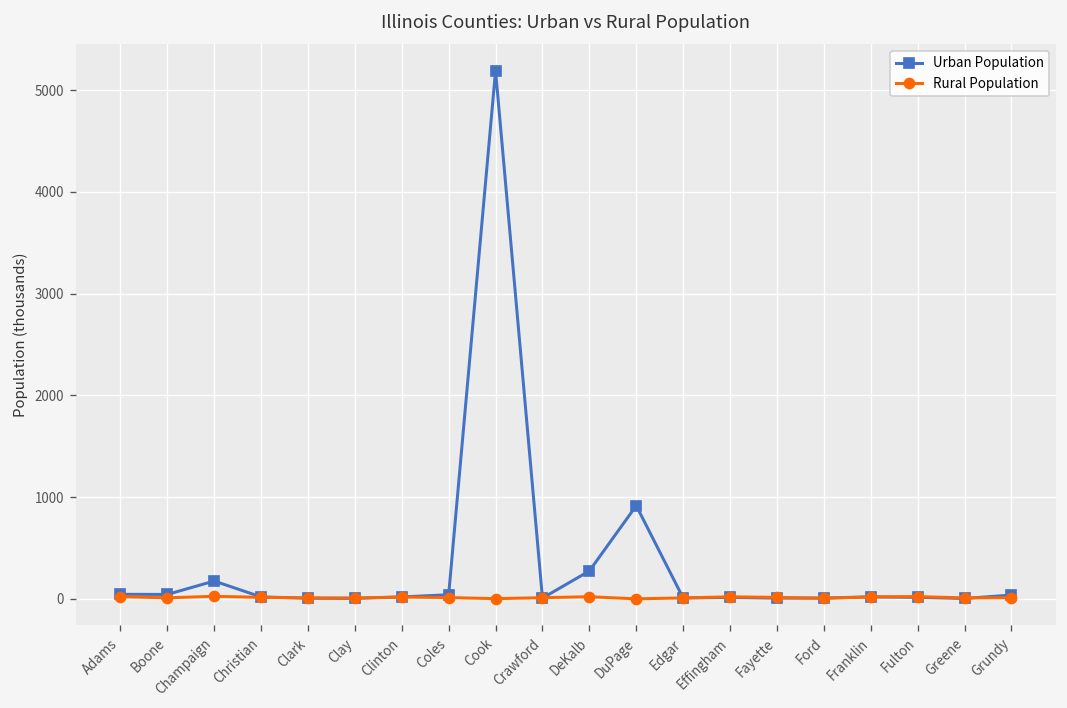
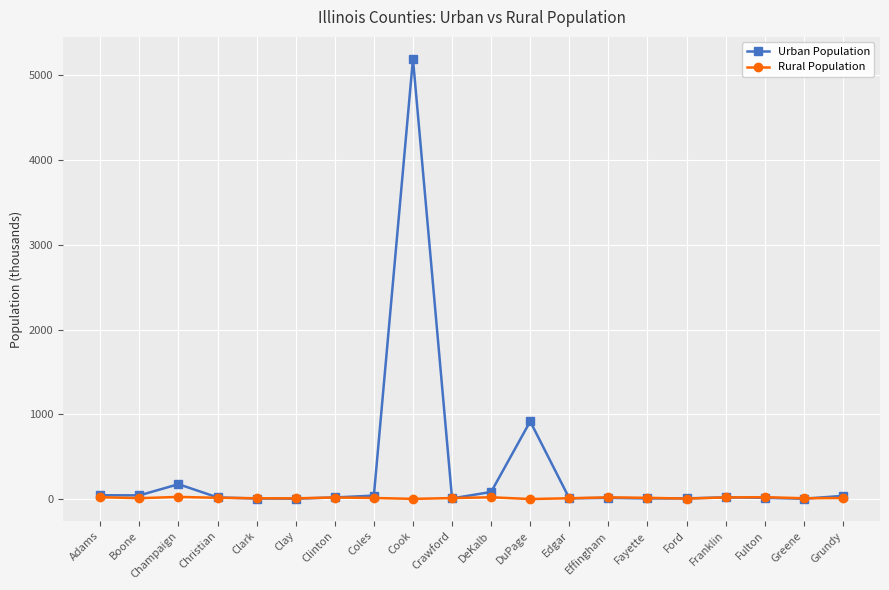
  {
    "Urban Population": {
      "Boone": 0,
      "Champaign": 200,
      "Cook": 5200,
-     "DeKalb": 300,
+     "DeKalb": 100,
      "DuPage": 900
    },
    "Rural Population": {
      "Boone": 0,
      "Champaign": 0,
      "Cook": 0,
      "DeKalb": 0,
      "DuPage": 0
    }
  }
